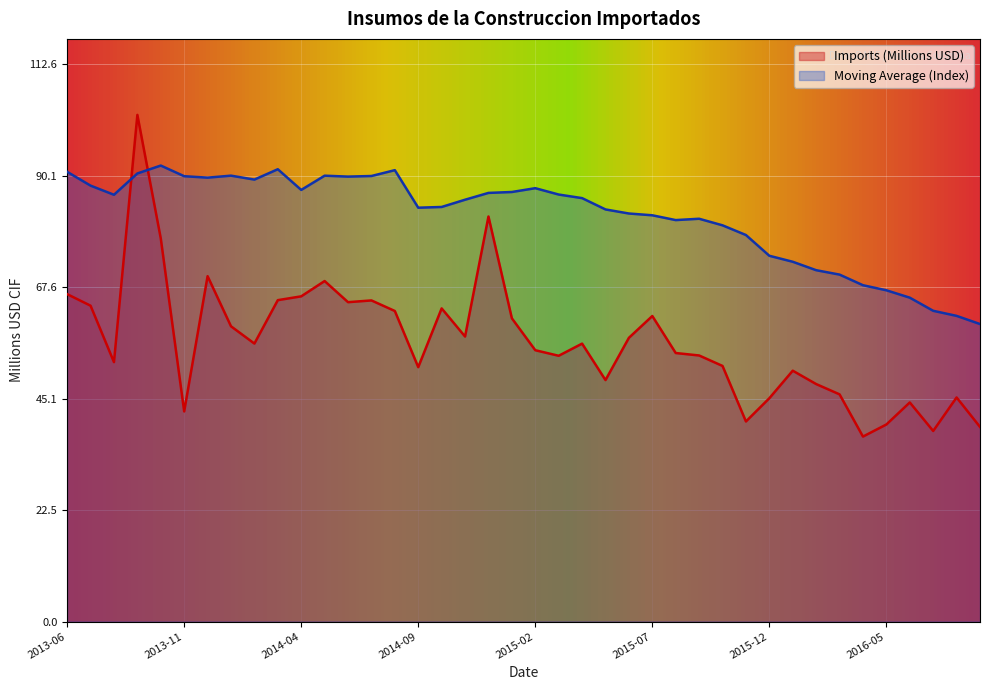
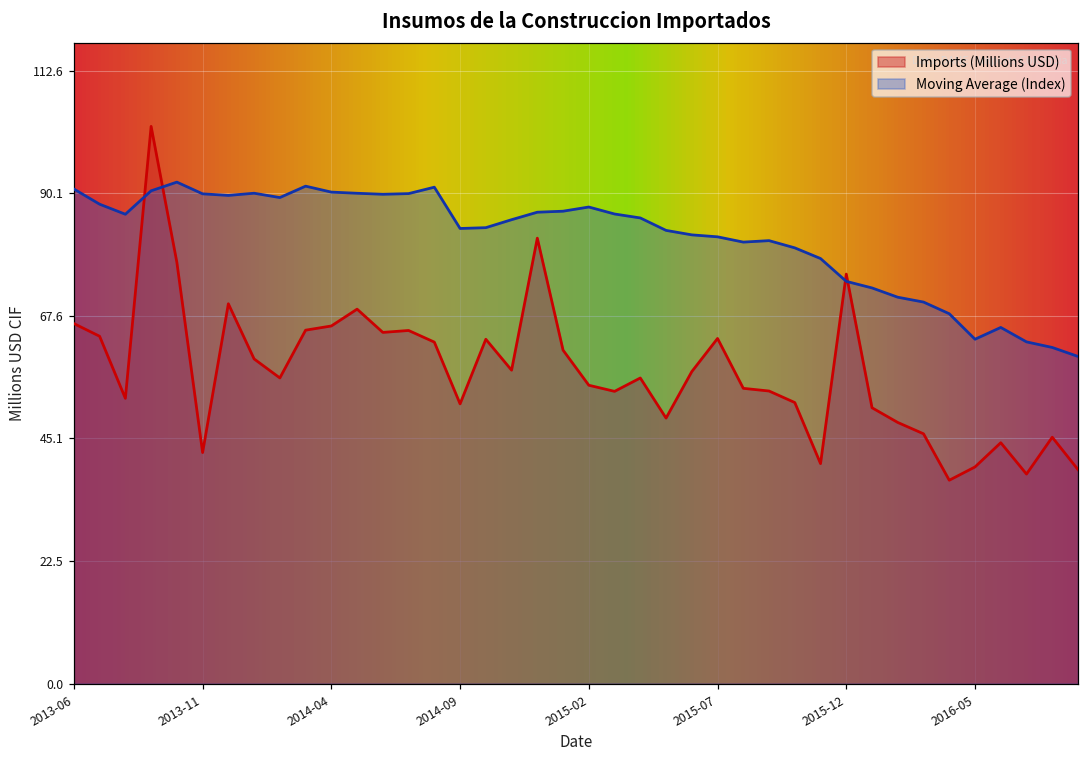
  {
    "Imports (Millions USD)": {
      "2013-06": 66,
      "2013-11": 42,
      "2014-04": 66,
      "2014-09": 51,
      "2015-02": 55,
-     "2015-07": 62,
-     "2015-12": 45,
+     "2015-07": 63,
+     "2015-12": 75,
      "2016-05": 40
    },
    "Moving Average (Index)": {
      "2013-06": 91,
      "2013-11": 90,
-     "2014-04": 87,
+     "2014-04": 90,
      "2014-09": 84,
      "2015-02": 88,
      "2015-07": 82,
      "2015-12": 74,
-     "2016-05": 67
+     "2016-05": 63
    }
  }
